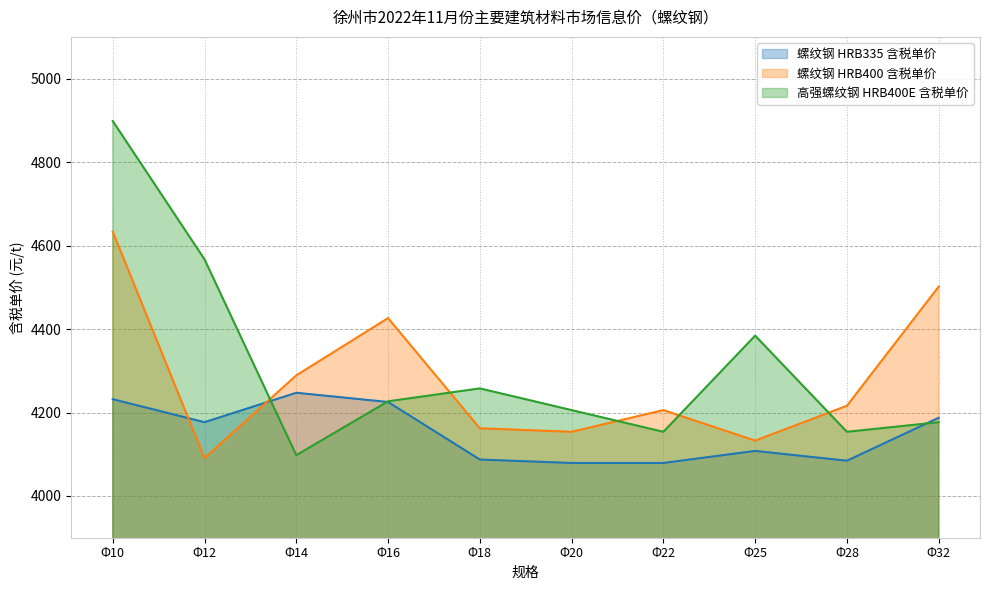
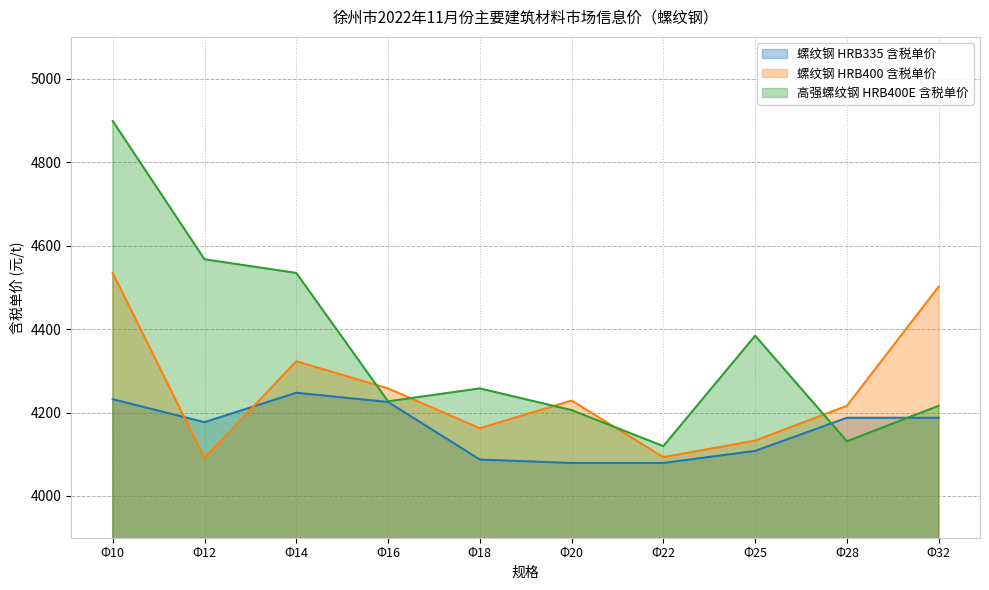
  {
    "螺纹钢 HRB335 含税单价": {
      "Φ10": 4230,
      "Φ12": 4180,
      "Φ14": 4250,
      "Φ18": 4090,
      "Φ20": 4080,
      "Φ22": 4080,
      "Φ25": 4110,
-     "Φ28": 4080,
+     "Φ28": 4190,
      "Φ32": 4190
    },
    "螺纹钢 HRB400 含税单价": {
-     "Φ10": 4630,
+     "Φ10": 4530,
      "Φ12": 4090,
-     "Φ14": 4290,
-     "Φ16": 4430,
+     "Φ14": 4320,
+     "Φ16": 4260,
      "Φ18": 4160,
-     "Φ20": 4150,
-     "Φ22": 4210,
+     "Φ20": 4230,
+     "Φ22": 4090,
      "Φ25": 4130,
      "Φ28": 4220,
      "Φ32": 4500
    },
    "高强螺纹钢 HRB400E 含税单价": {
      "Φ10": 4900,
      "Φ12": 4570,
-     "Φ14": 4100,
+     "Φ14": 4530,
      "Φ18": 4260,
      "Φ20": 4210,
-     "Φ22": 4150,
+     "Φ22": 4120,
      "Φ25": 4380,
-     "Φ28": 4150,
-     "Φ32": 4180
+     "Φ28": 4130,
+     "Φ32": 4220
    }
  }
